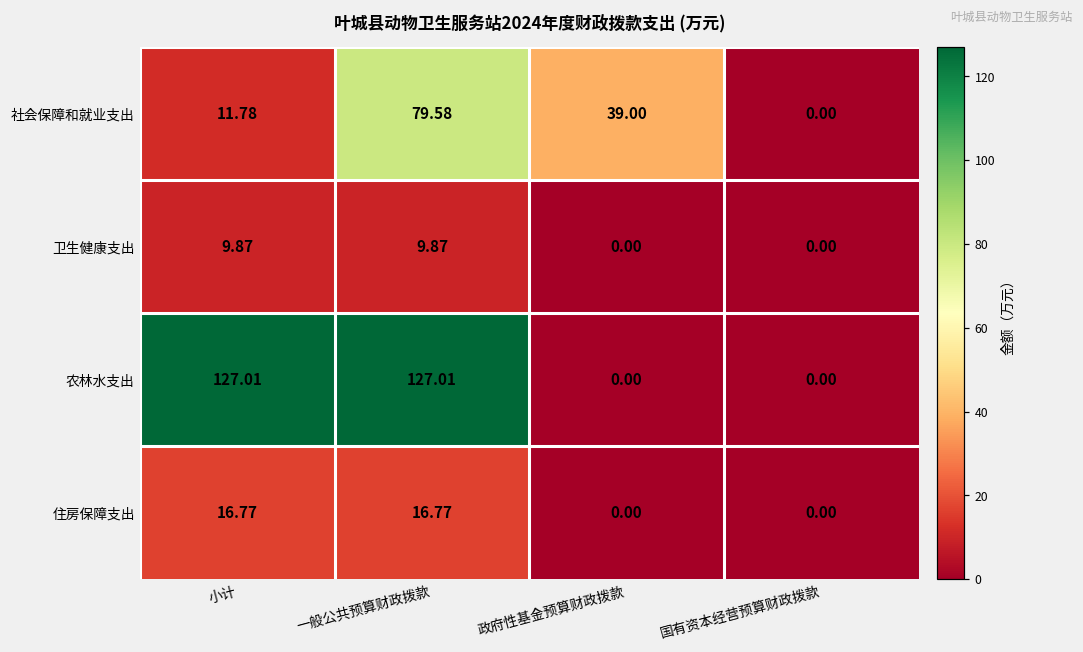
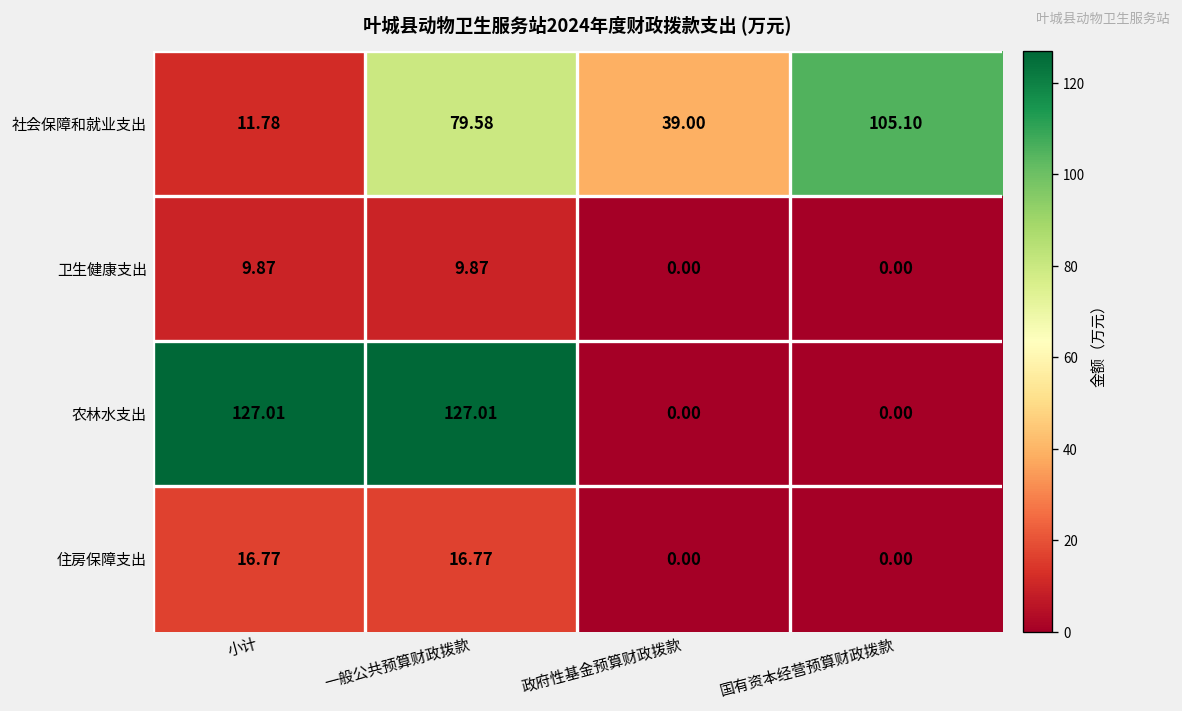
  {
    "社会保障和就业支出": {
      "小计": 11.78,
      "一般公共预算财政拨款": 79.58,
      "政府性基金预算财政拨款": 39.00,
-     "国有资本经营预算财政拨款": 0.00
+     "国有资本经营预算财政拨款": 105.10
    },
    "卫生健康支出": {
      "小计": 9.87,
      "一般公共预算财政拨款": 9.87,
      "政府性基金预算财政拨款": 0.00,
      "国有资本经营预算财政拨款": 0.00
    },
    "农林水支出": {
      "小计": 127.01,
      "一般公共预算财政拨款": 127.01,
      "政府性基金预算财政拨款": 0.00,
      "国有资本经营预算财政拨款": 0.00
    },
    "住房保障支出": {
      "小计": 16.77,
      "一般公共预算财政拨款": 16.77,
      "政府性基金预算财政拨款": 0.00,
      "国有资本经营预算财政拨款": 0.00
    }
  }
